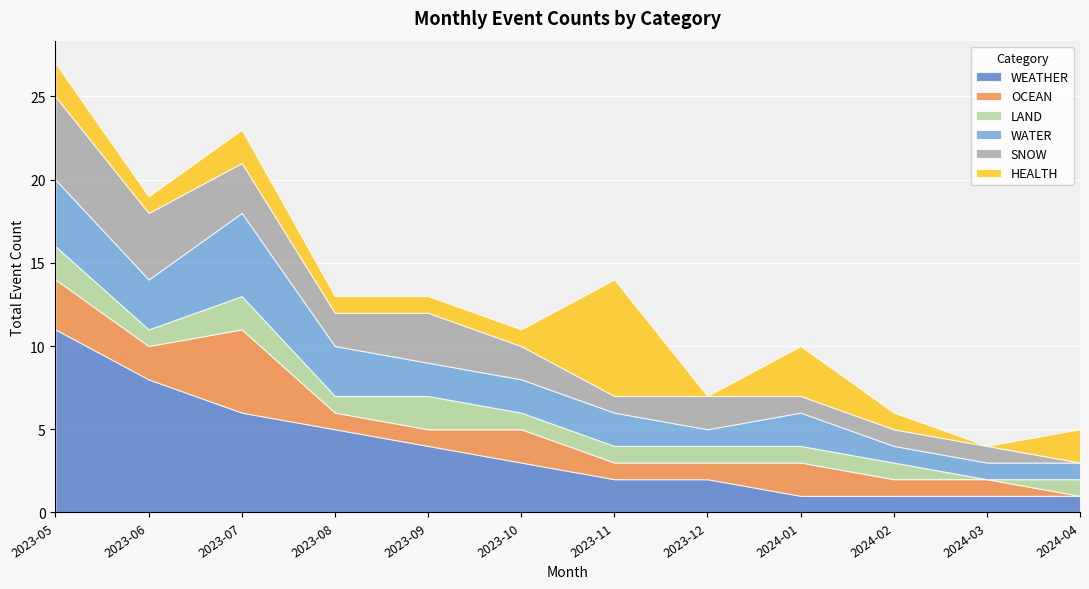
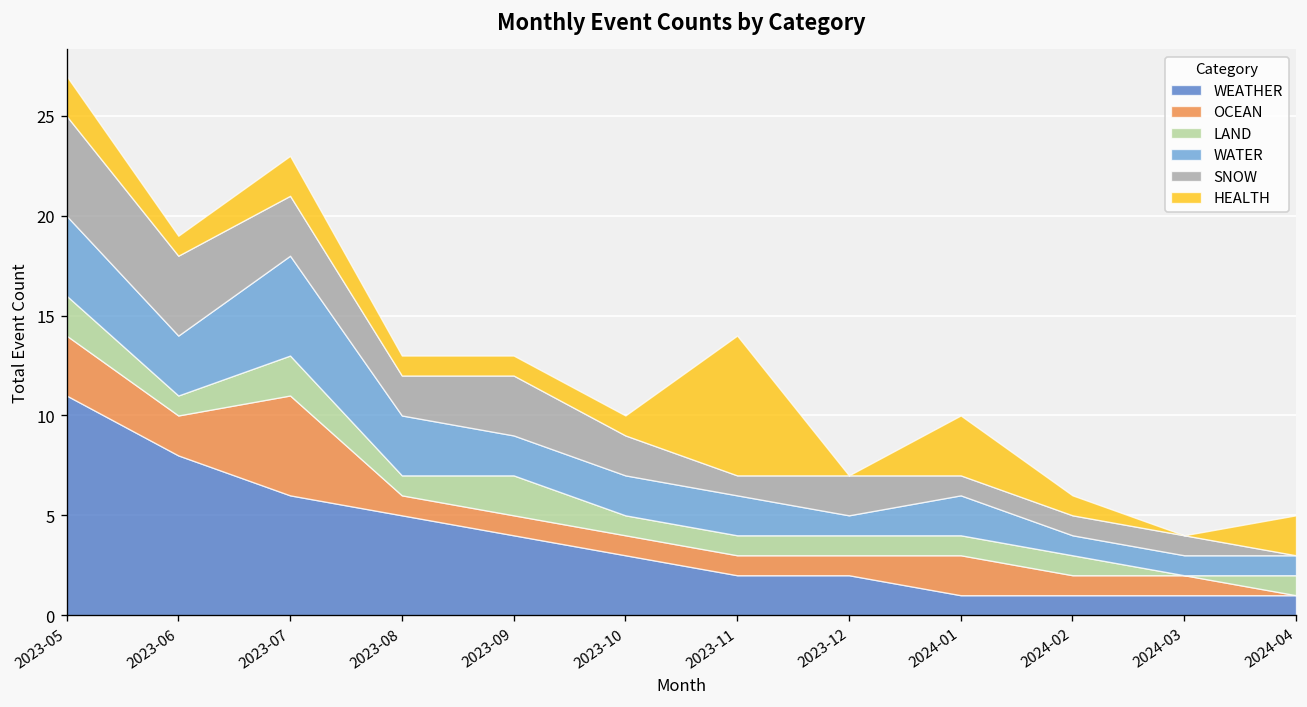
  {
    "OCEAN": {
      "2023-05": 3,
      "2023-06": 2,
      "2023-07": 5,
      "2023-08": 1,
      "2023-09": 1,
-     "2023-10": 2,
+     "2023-10": 1,
      "2023-11": 1,
      "2023-12": 1,
      "2024-01": 2,
      "2024-02": 1
    },
    "HEALTH": {
      "2023-05": 2,
      "2023-06": 1,
      "2023-07": 2,
      "2023-08": 1,
      "2023-09": 1,
      "2023-10": 1,
      "2023-11": 7,
      "2024-01": 3,
      "2024-02": 1,
      "2024-04": 2
    }
  }
